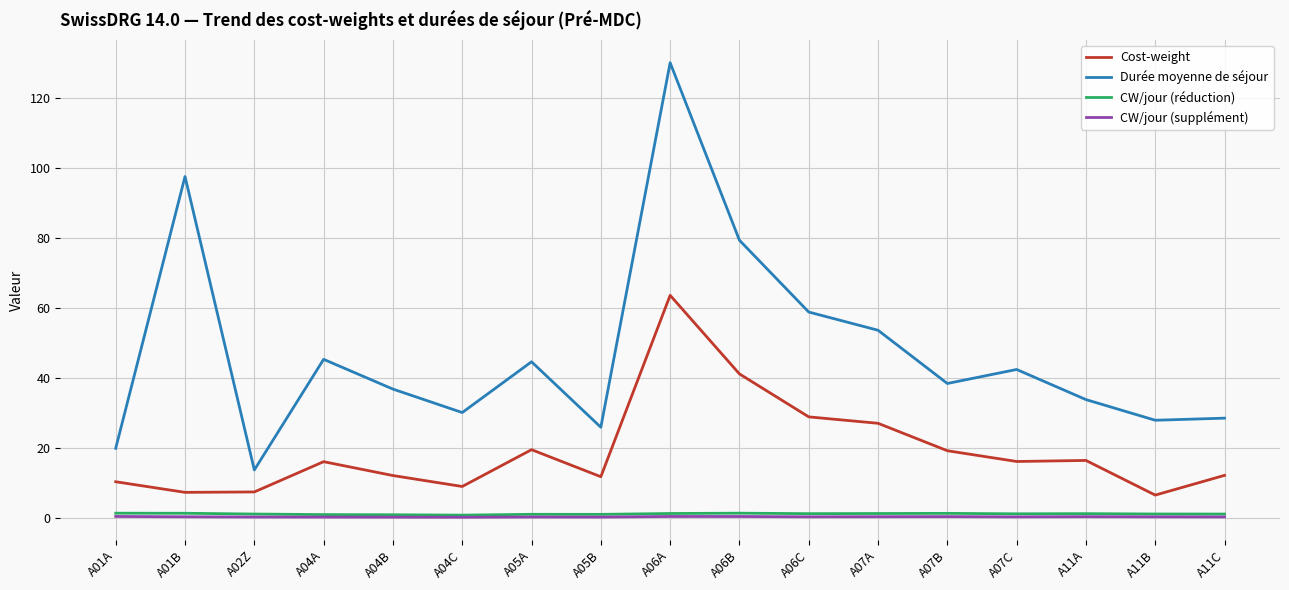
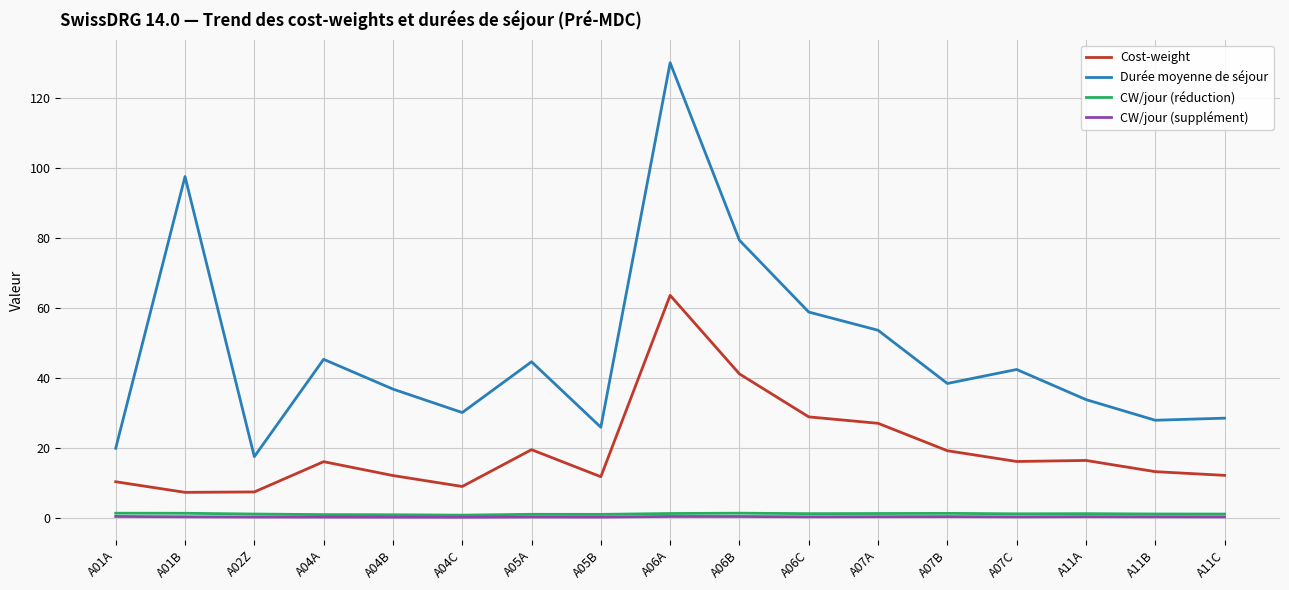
  {
    "Cost-weight": {
      "A01A": 10,
      "A01B": 7,
      "A02Z": 8,
      "A04A": 16,
      "A04B": 12,
      "A04C": 9,
      "A05A": 20,
      "A05B": 12,
      "A06A": 64,
      "A06B": 41,
      "A06C": 29,
      "A07A": 27,
      "A07B": 19,
      "A07C": 16,
      "A11A": 17,
-     "A11B": 7,
+     "A11B": 13,
      "A11C": 12
    },
    "Durée moyenne de séjour": {
      "A01A": 20,
      "A01B": 98,
-     "A02Z": 14,
+     "A02Z": 18,
      "A04A": 45,
      "A04B": 37,
      "A04C": 30,
      "A05A": 45,
      "A05B": 26,
      "A06A": 130,
      "A06B": 79,
      "A06C": 59,
      "A07A": 54,
      "A07B": 39,
      "A07C": 43,
      "A11A": 34,
      "A11B": 28,
      "A11C": 29
    },
    "CW/jour (réduction)": {
      "A01A": 1,
      "A01B": 1,
      "A02Z": 1,
      "A05A": 1,
      "A05B": 1,
      "A06A": 1,
      "A06B": 1,
      "A06C": 1,
      "A07A": 1,
      "A07B": 1,
      "A07C": 1,
      "A11A": 1,
      "A11B": 1,
      "A11C": 1
    },
    "CW/jour (supplément)": {
      "A01A": 1,
      "A01B": 0,
      "A02Z": 0,
      "A05A": 0,
      "A05B": 0,
      "A06A": 1,
      "A06B": 1,
      "A06C": 0,
      "A07A": 0,
      "A07B": 0,
      "A07C": 0,
      "A11A": 0,
      "A11B": 0,
      "A11C": 0
    }
  }
